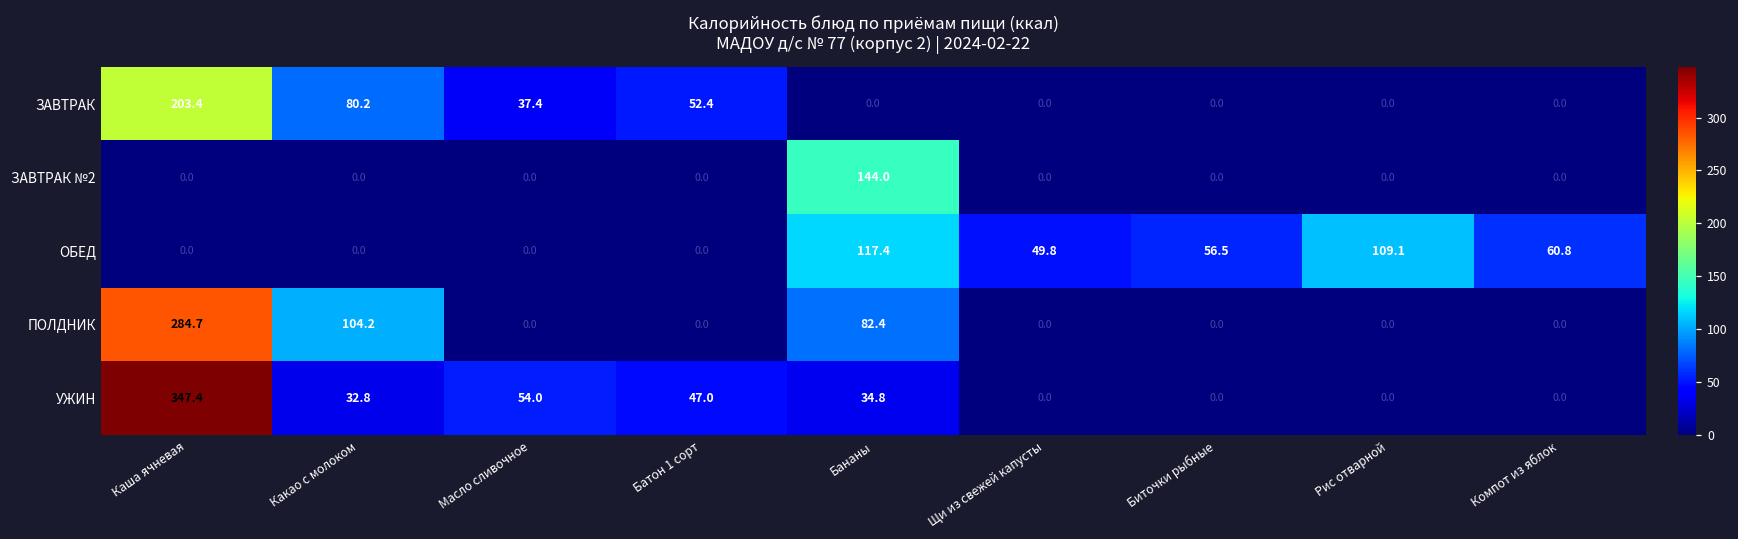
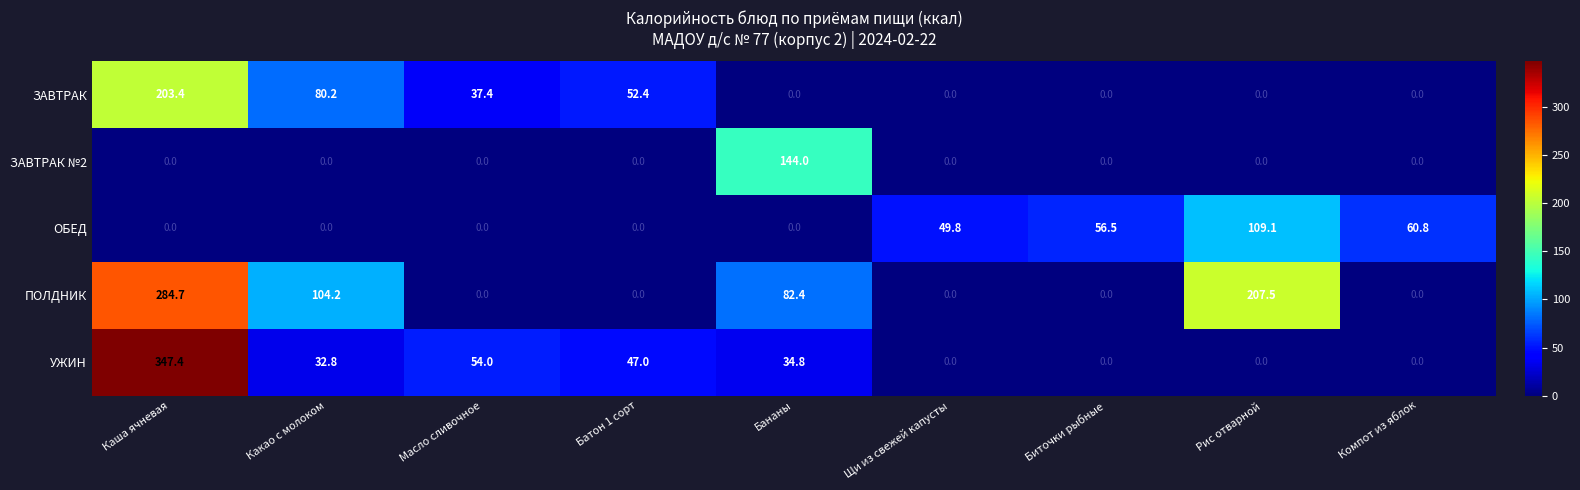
  {
    "ЗАВТРАК": {
      "Каша ячневая": 203.4,
      "Какао с молоком": 80.2,
      "Масло сливочное": 37.4,
      "Батон 1 сорт": 52.4,
      "Бананы": 0.0,
      "Щи из свежей капусты": 0.0,
      "Биточки рыбные": 0.0,
      "Рис отварной": 0.0,
      "Компот из яблок": 0.0
    },
    "ЗАВТРАК №2": {
      "Каша ячневая": 0.0,
      "Какао с молоком": 0.0,
      "Масло сливочное": 0.0,
      "Батон 1 сорт": 0.0,
      "Бананы": 144.0,
      "Щи из свежей капусты": 0.0,
      "Биточки рыбные": 0.0,
      "Рис отварной": 0.0,
      "Компот из яблок": 0.0
    },
    "ОБЕД": {
      "Каша ячневая": 0.0,
      "Какао с молоком": 0.0,
      "Масло сливочное": 0.0,
      "Батон 1 сорт": 0.0,
-     "Бананы": 117.4,
+     "Бананы": 0.0,
      "Щи из свежей капусты": 49.8,
      "Биточки рыбные": 56.5,
      "Рис отварной": 109.1,
      "Компот из яблок": 60.8
    },
    "ПОЛДНИК": {
      "Каша ячневая": 284.7,
      "Какао с молоком": 104.2,
      "Масло сливочное": 0.0,
      "Батон 1 сорт": 0.0,
      "Бананы": 82.4,
      "Щи из свежей капусты": 0.0,
      "Биточки рыбные": 0.0,
-     "Рис отварной": 0.0,
+     "Рис отварной": 207.5,
      "Компот из яблок": 0.0
    },
    "УЖИН": {
      "Каша ячневая": 347.4,
      "Какао с молоком": 32.8,
      "Масло сливочное": 54.0,
      "Батон 1 сорт": 47.0,
      "Бананы": 34.8,
      "Щи из свежей капусты": 0.0,
      "Биточки рыбные": 0.0,
      "Рис отварной": 0.0,
      "Компот из яблок": 0.0
    }
  }
